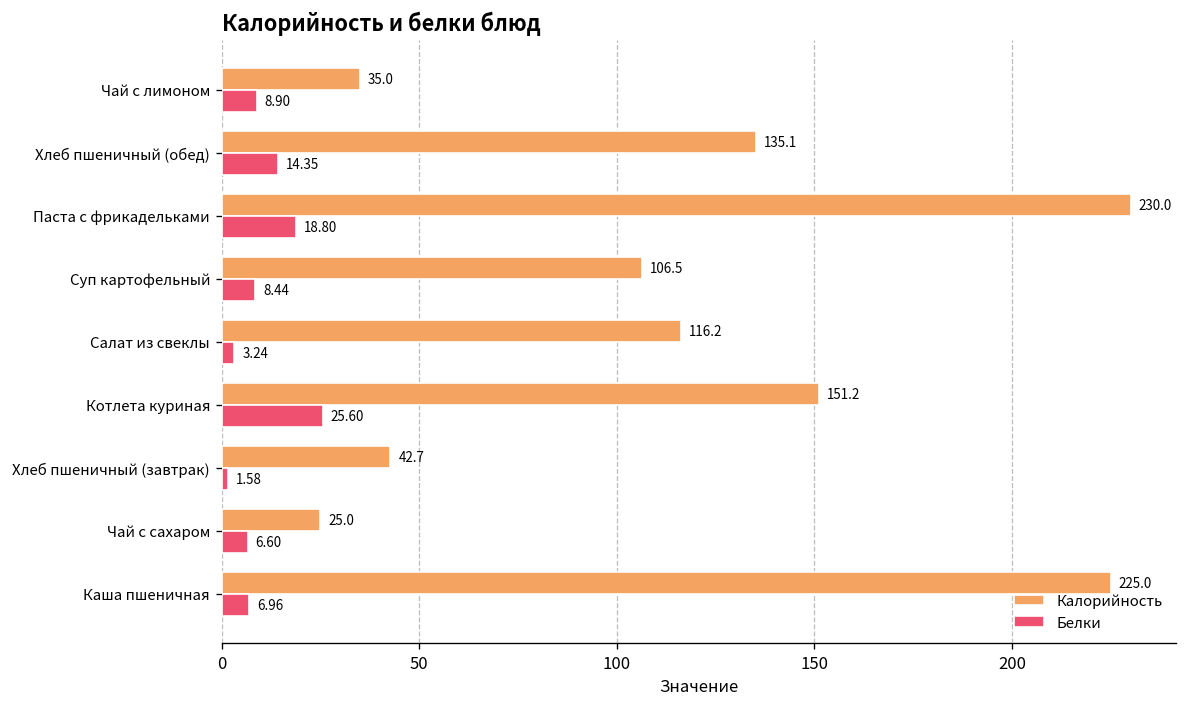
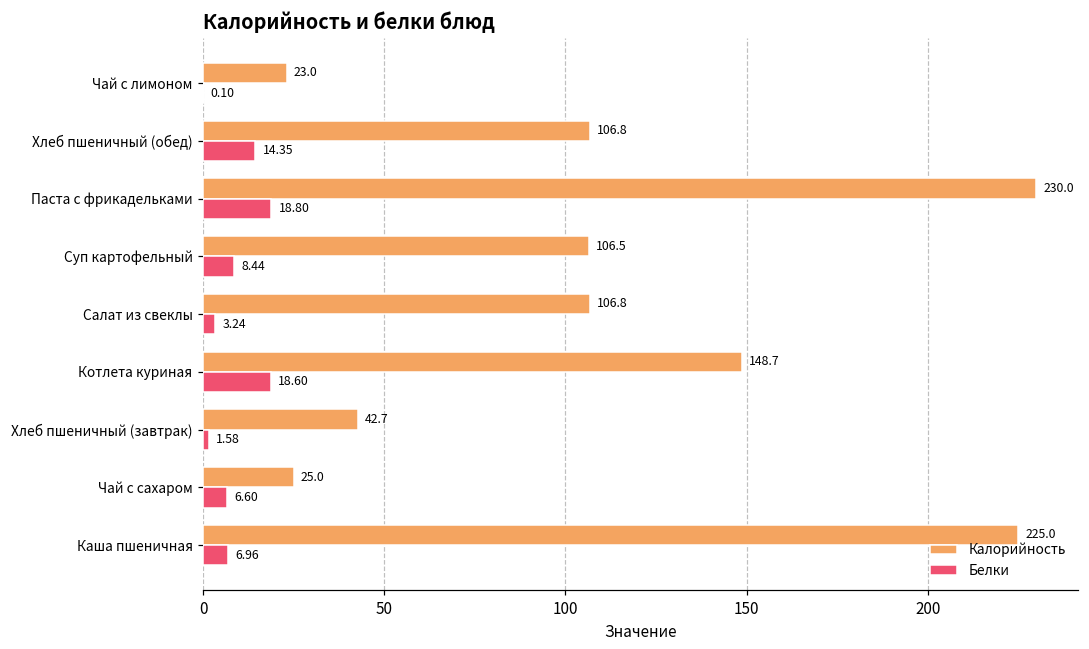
  {
    "Калорийность": {
-     "Чай с лимоном": 35.0,
-     "Хлеб пшеничный (обед)": 135.1,
+     "Чай с лимоном": 23.0,
+     "Хлеб пшеничный (обед)": 106.8,
      "Паста с фрикадельками": 230.0,
      "Суп картофельный": 106.5,
-     "Салат из свеклы": 116.2,
-     "Котлета куриная": 151.2,
+     "Салат из свеклы": 106.8,
+     "Котлета куриная": 148.7,
      "Хлеб пшеничный (завтрак)": 42.7,
      "Чай с сахаром": 25.0,
      "Каша пшеничная": 225.0
    },
    "Белки": {
-     "Чай с лимоном": 8.90,
+     "Чай с лимоном": 0.10,
      "Хлеб пшеничный (обед)": 14.35,
      "Паста с фрикадельками": 18.80,
      "Суп картофельный": 8.44,
      "Салат из свеклы": 3.24,
-     "Котлета куриная": 25.60,
+     "Котлета куриная": 18.60,
      "Хлеб пшеничный (завтрак)": 1.58,
      "Чай с сахаром": 6.60,
      "Каша пшеничная": 6.96
    }
  }
